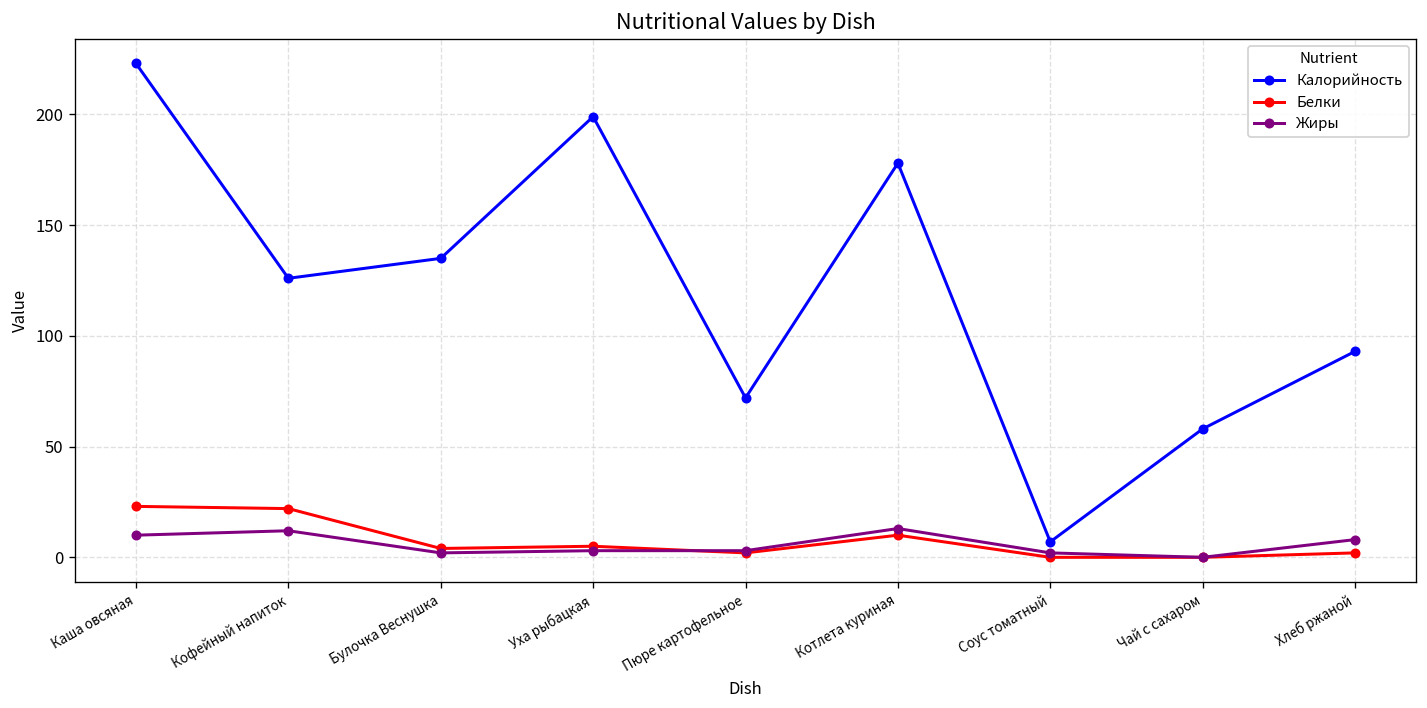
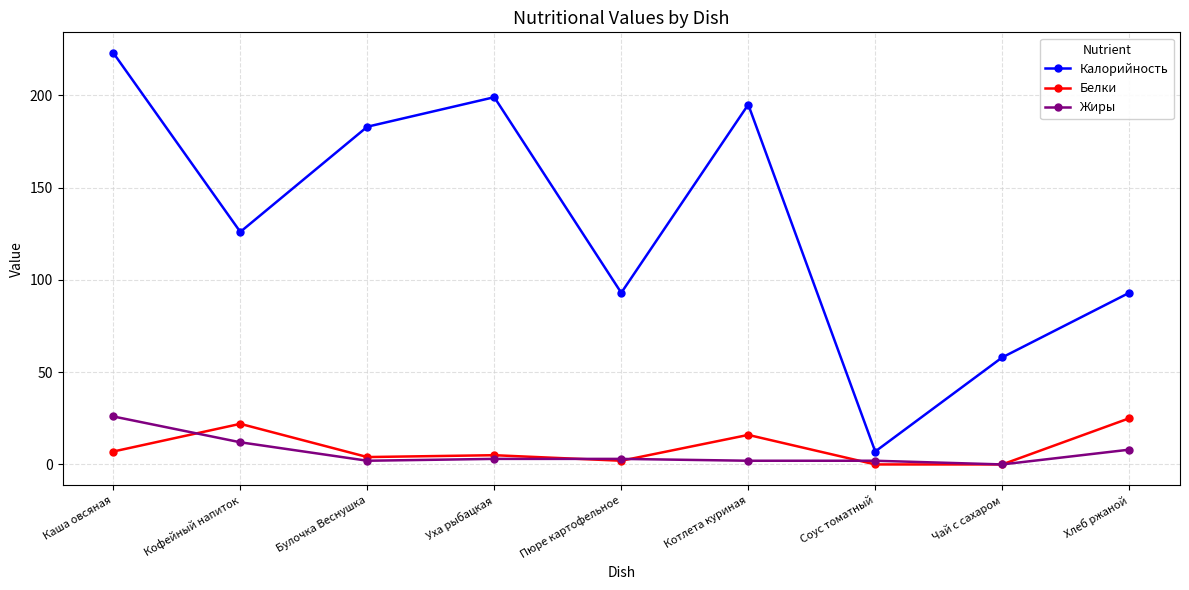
  {
    "Калорийность": {
      "Каша овсяная": 223,
      "Кофейный напиток": 126,
-     "Булочка Веснушка": 135,
+     "Булочка Веснушка": 183,
      "Уха рыбацкая": 199,
-     "Пюре картофельное": 72,
-     "Котлета куриная": 178,
+     "Пюре картофельное": 93,
+     "Котлета куриная": 195,
      "Соус томатный": 7,
      "Чай с сахаром": 58,
      "Хлеб ржаной": 93
    },
    "Белки": {
-     "Каша овсяная": 23,
+     "Каша овсяная": 7,
      "Кофейный напиток": 22,
      "Булочка Веснушка": 4,
      "Уха рыбацкая": 5,
-     "Котлета куриная": 10,
+     "Котлета куриная": 16,
      "Соус томатный": 0,
-     "Хлеб ржаной": 2
+     "Хлеб ржаной": 25
    },
    "Жиры": {
-     "Каша овсяная": 10,
+     "Каша овсяная": 26,
      "Кофейный напиток": 12,
      "Булочка Веснушка": 2,
      "Уха рыбацкая": 3,
-     "Котлета куриная": 13,
+     "Котлета куриная": 2,
      "Соус томатный": 2,
      "Хлеб ржаной": 8
    }
  }
